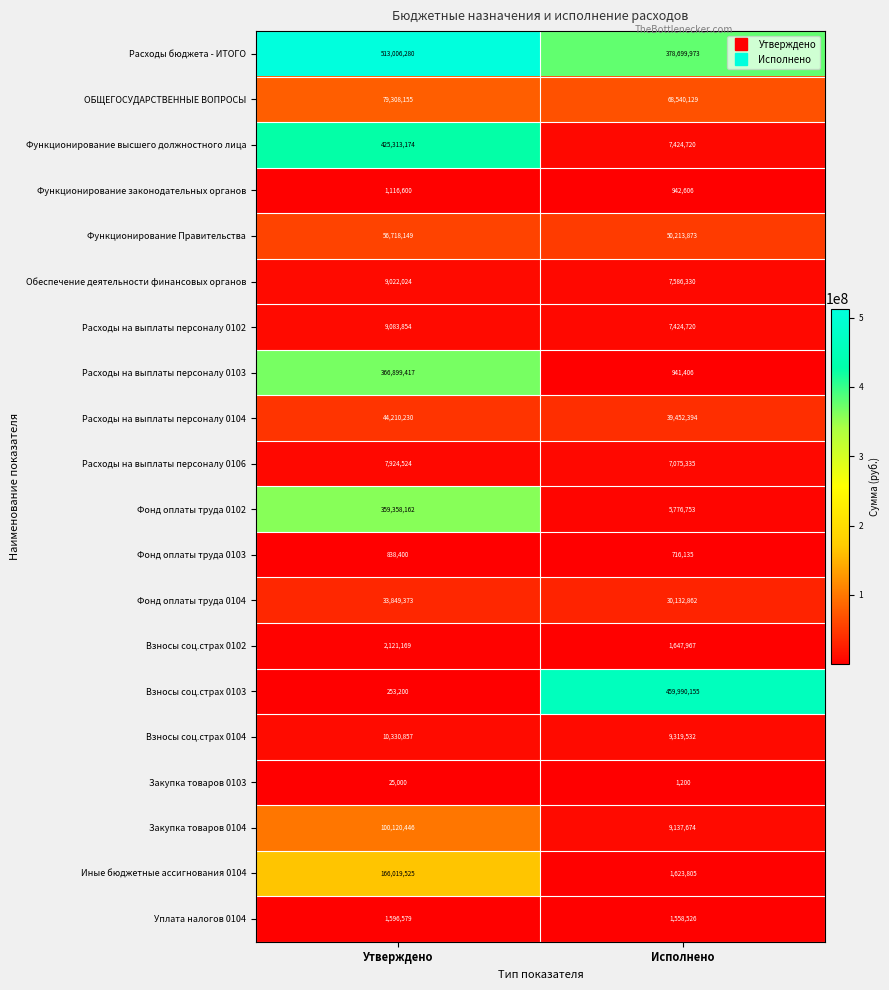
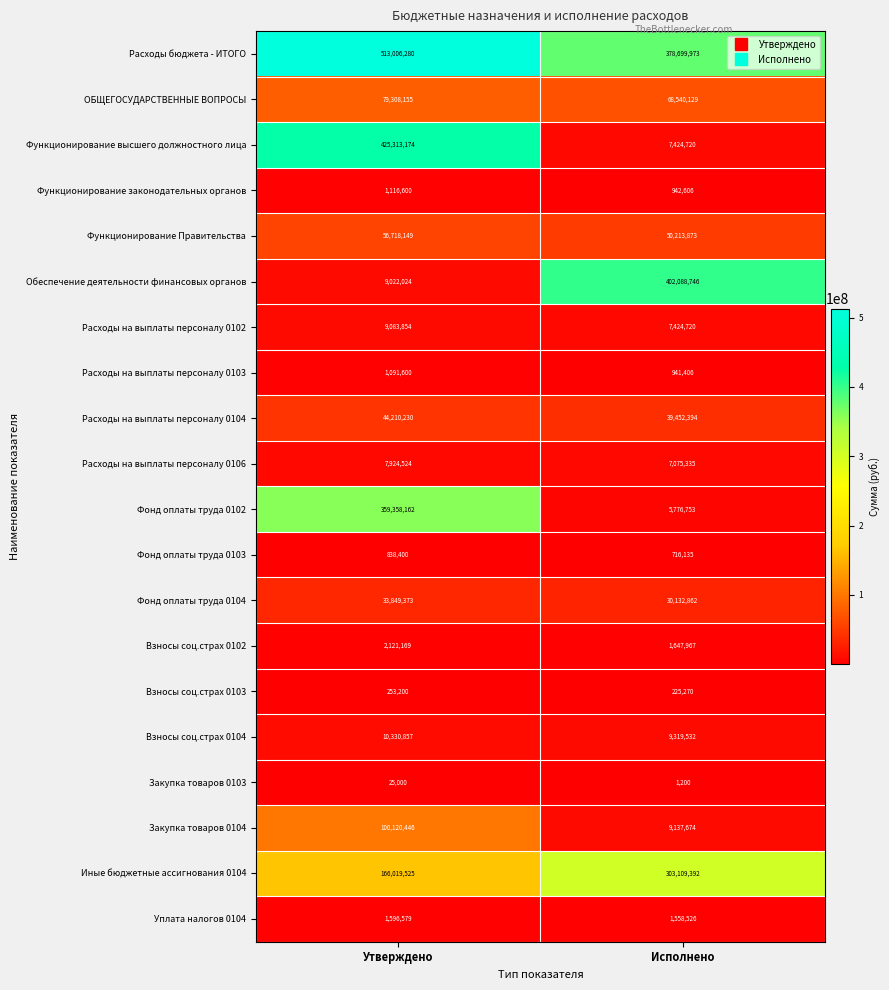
  {
    "Расходы бюджета - ИТОГО": {
      "Утверждено": "513,006,280",
      "Исполнено": "378,699,973"
    },
    "ОБЩЕГОСУДАРСТВЕННЫЕ ВОПРОСЫ": {
      "Утверждено": "79,308,155",
      "Исполнено": "68,540,129"
    },
    "Функционирование высшего должностного лица": {
      "Утверждено": "425,313,174",
      "Исполнено": "7,424,720"
    },
    "Функционирование законодательных органов": {
      "Утверждено": "1,116,600",
      "Исполнено": "942,606"
    },
    "Функционирование Правительства": {
      "Утверждено": "56,718,149",
      "Исполнено": "50,213,873"
    },
    "Обеспечение деятельности финансовых органов": {
      "Утверждено": "9,022,024",
-     "Исполнено": "7,586,330"
+     "Исполнено": "402,088,746"
    },
    "Расходы на выплаты персоналу 0102": {
      "Утверждено": "9,083,854",
      "Исполнено": "7,424,720"
    },
    "Расходы на выплаты персоналу 0103": {
-     "Утверждено": "366,899,417",
+     "Утверждено": "1,091,600",
      "Исполнено": "941,406"
    },
    "Расходы на выплаты персоналу 0104": {
      "Утверждено": "44,210,230",
      "Исполнено": "39,452,394"
    },
    "Расходы на выплаты персоналу 0106": {
      "Утверждено": "7,924,524",
      "Исполнено": "7,075,335"
    },
    "Фонд оплаты труда 0102": {
      "Утверждено": "359,358,162",
      "Исполнено": "5,776,753"
    },
    "Фонд оплаты труда 0103": {
      "Утверждено": "838,400",
      "Исполнено": "716,135"
    },
    "Фонд оплаты труда 0104": {
      "Утверждено": "33,849,373",
      "Исполнено": "30,132,862"
    },
    "Взносы соц.страх 0102": {
      "Утверждено": "2,121,169",
      "Исполнено": "1,647,967"
    },
    "Взносы соц.страх 0103": {
      "Утверждено": "253,200",
-     "Исполнено": "459,990,155"
+     "Исполнено": "225,270"
    },
    "Взносы соц.страх 0104": {
      "Утверждено": "10,330,857",
      "Исполнено": "9,319,532"
    },
    "Закупка товаров 0103": {
      "Утверждено": "25,000",
      "Исполнено": "1,200"
    },
    "Закупка товаров 0104": {
      "Утверждено": "100,120,446",
      "Исполнено": "9,137,674"
    },
    "Иные бюджетные ассигнования 0104": {
      "Утверждено": "166,019,525",
-     "Исполнено": "1,623,805"
+     "Исполнено": "303,109,392"
    },
    "Уплата налогов 0104": {
      "Утверждено": "1,596,579",
      "Исполнено": "1,558,526"
    }
  }
